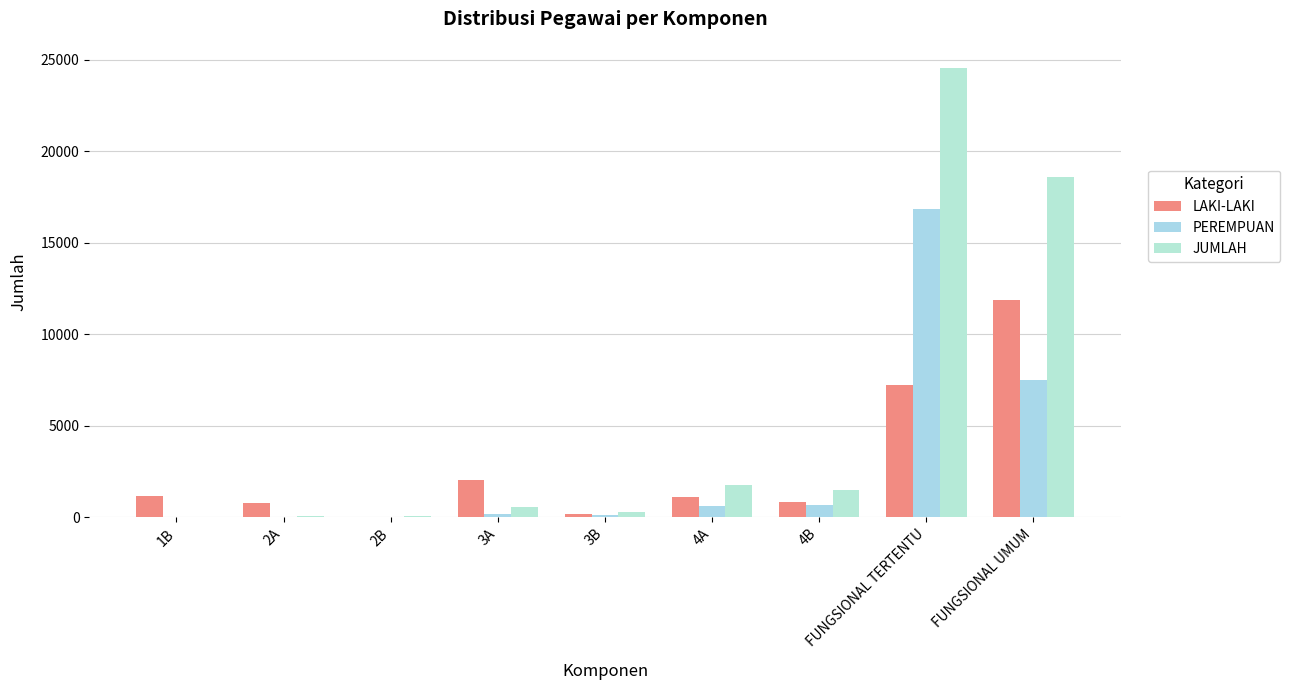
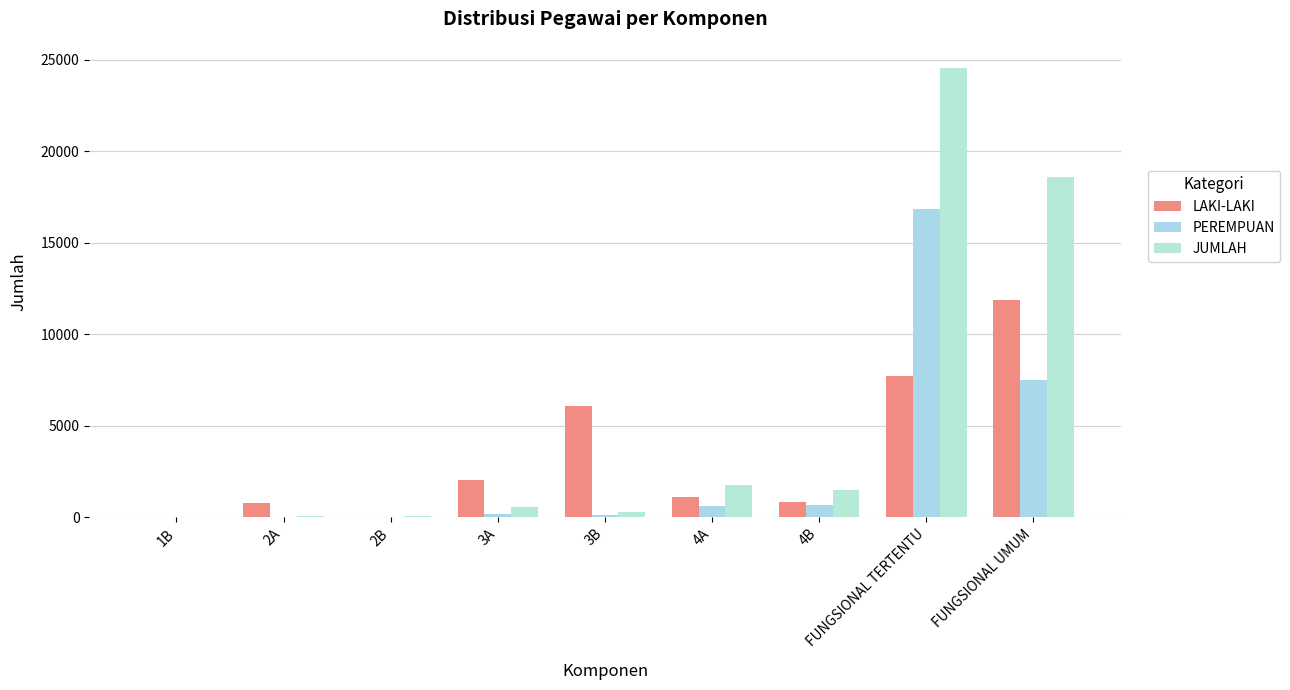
  {
    "LAKI-LAKI": {
-     "1B": 1200,
+     "1B": 0,
      "2A": 800,
      "3A": 2100,
-     "3B": 200,
+     "3B": 6100,
      "4A": 1100,
      "4B": 800,
-     "FUNGSIONAL TERTENTU": 7200,
+     "FUNGSIONAL TERTENTU": 7700,
      "FUNGSIONAL UMUM": 11800
    }
  }
